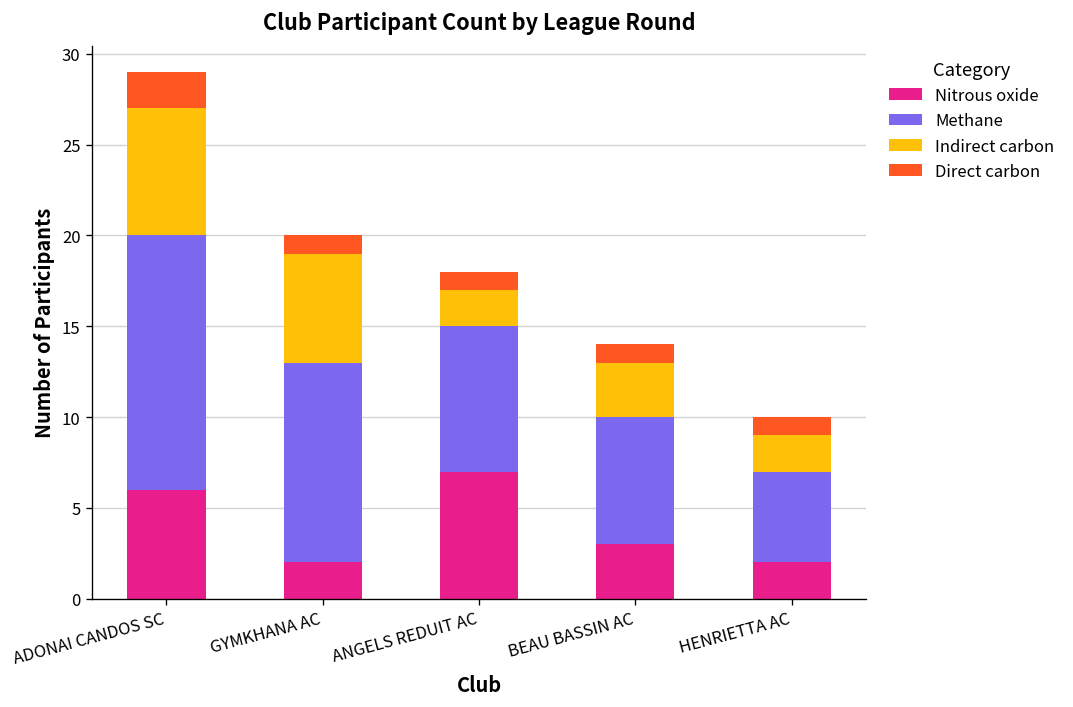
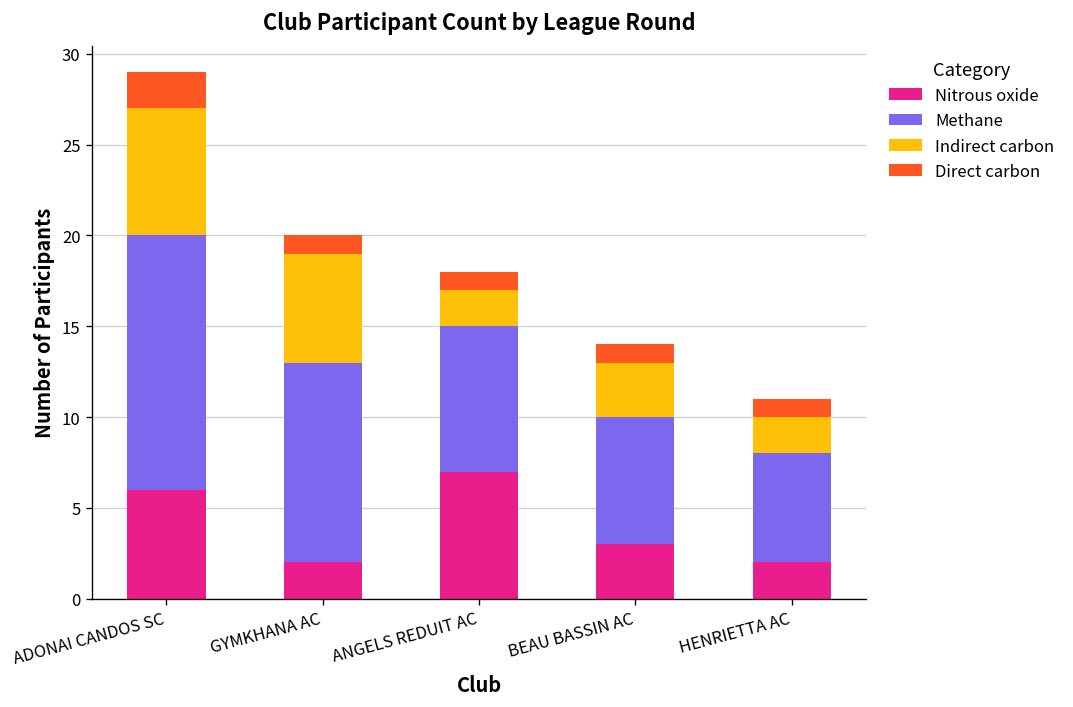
  {
    "Nitrous oxide": {
      "ADONAI CANDOS SC": 6,
      "GYMKHANA AC": 2,
      "ANGELS REDUIT AC": 7,
      "BEAU BASSIN AC": 3,
      "HENRIETTA AC": 2
    },
    "Methane": {
      "ADONAI CANDOS SC": 14,
      "GYMKHANA AC": 11,
      "ANGELS REDUIT AC": 8,
      "BEAU BASSIN AC": 7,
-     "HENRIETTA AC": 5
+     "HENRIETTA AC": 6
    },
    "Indirect carbon": {
      "ADONAI CANDOS SC": 7,
      "GYMKHANA AC": 6,
      "ANGELS REDUIT AC": 2,
      "BEAU BASSIN AC": 3,
      "HENRIETTA AC": 2
    },
    "Direct carbon": {
      "ADONAI CANDOS SC": 2,
      "GYMKHANA AC": 1,
      "ANGELS REDUIT AC": 1,
      "BEAU BASSIN AC": 1,
      "HENRIETTA AC": 1
    }
  }
